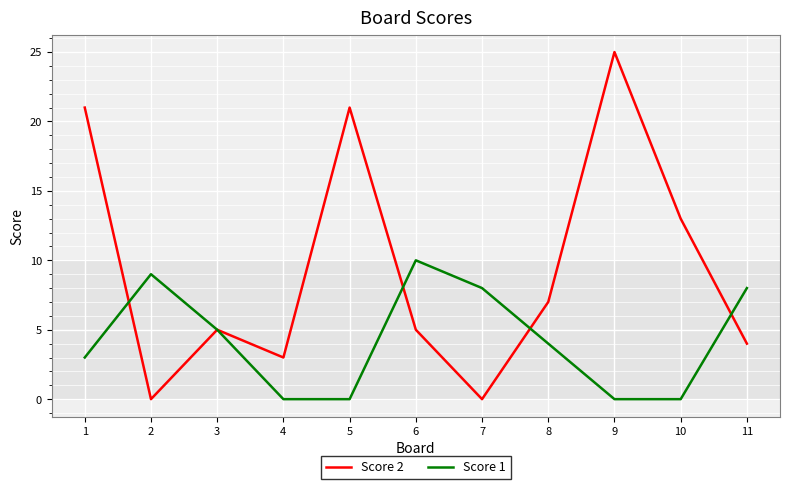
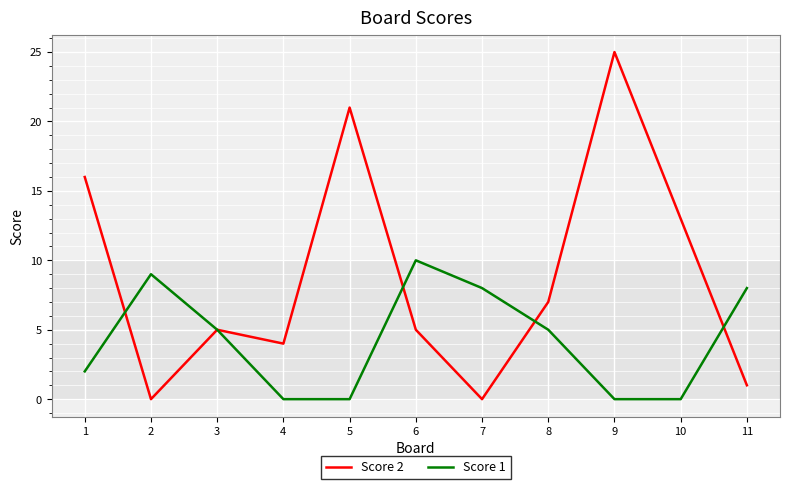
  {
    "Score 2": {
-     "1": 21,
+     "1": 16,
      "2": 0,
-     "4": 3,
+     "4": 4,
      "5": 21,
      "6": 5,
      "7": 0,
      "8": 7,
      "9": 25,
      "10": 13,
-     "11": 4
+     "11": 1
    },
    "Score 1": {
-     "1": 3,
+     "1": 2,
      "2": 9,
      "4": 0,
      "5": 0,
      "6": 10,
      "7": 8,
-     "8": 4,
+     "8": 5,
      "9": 0,
      "10": 0,
      "11": 8
    }
  }
